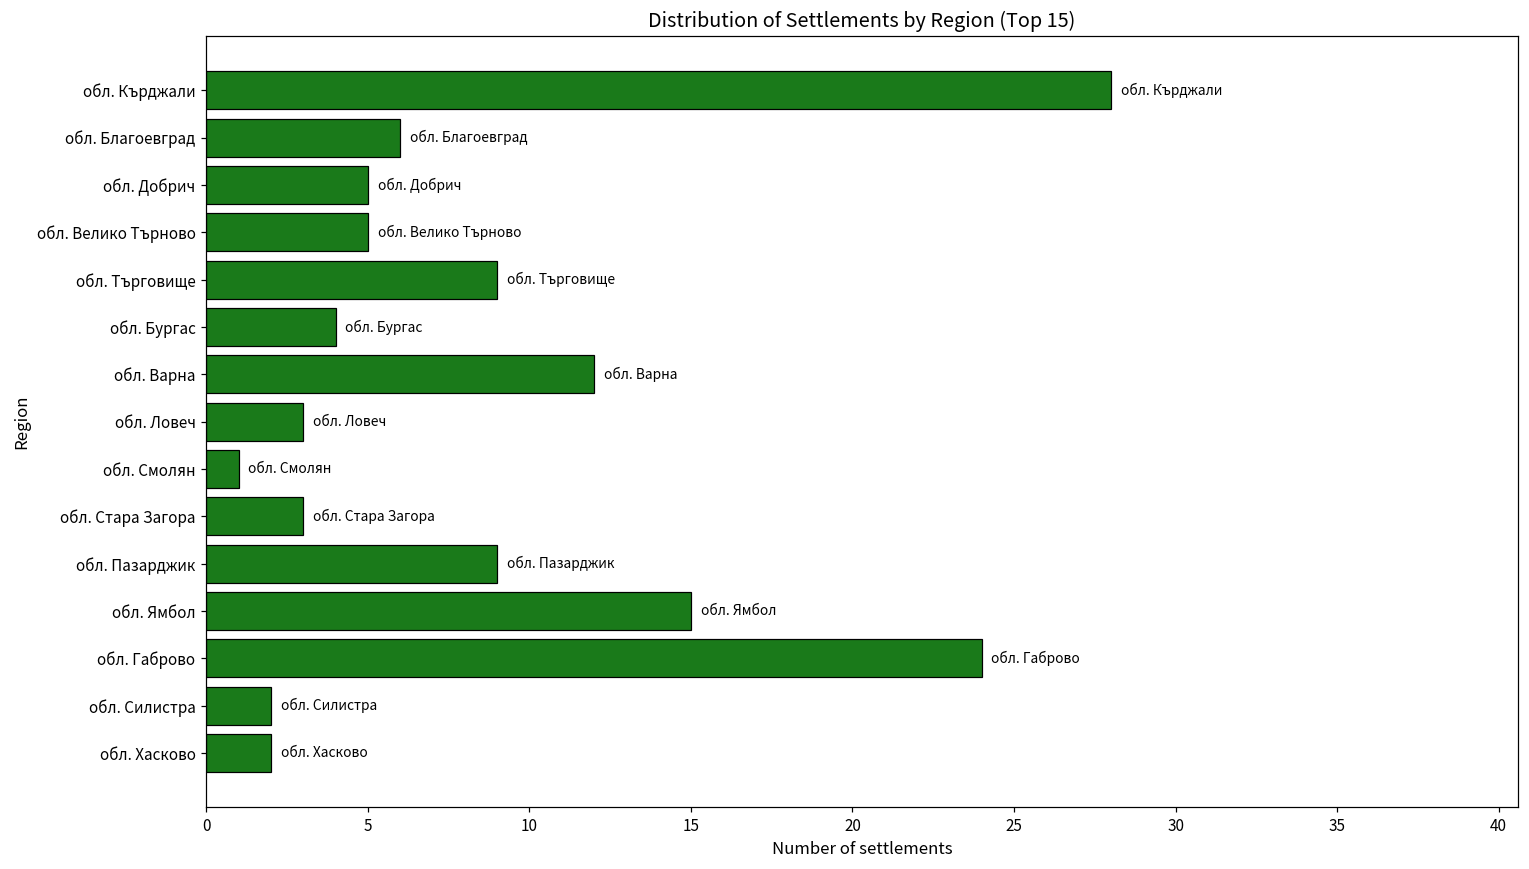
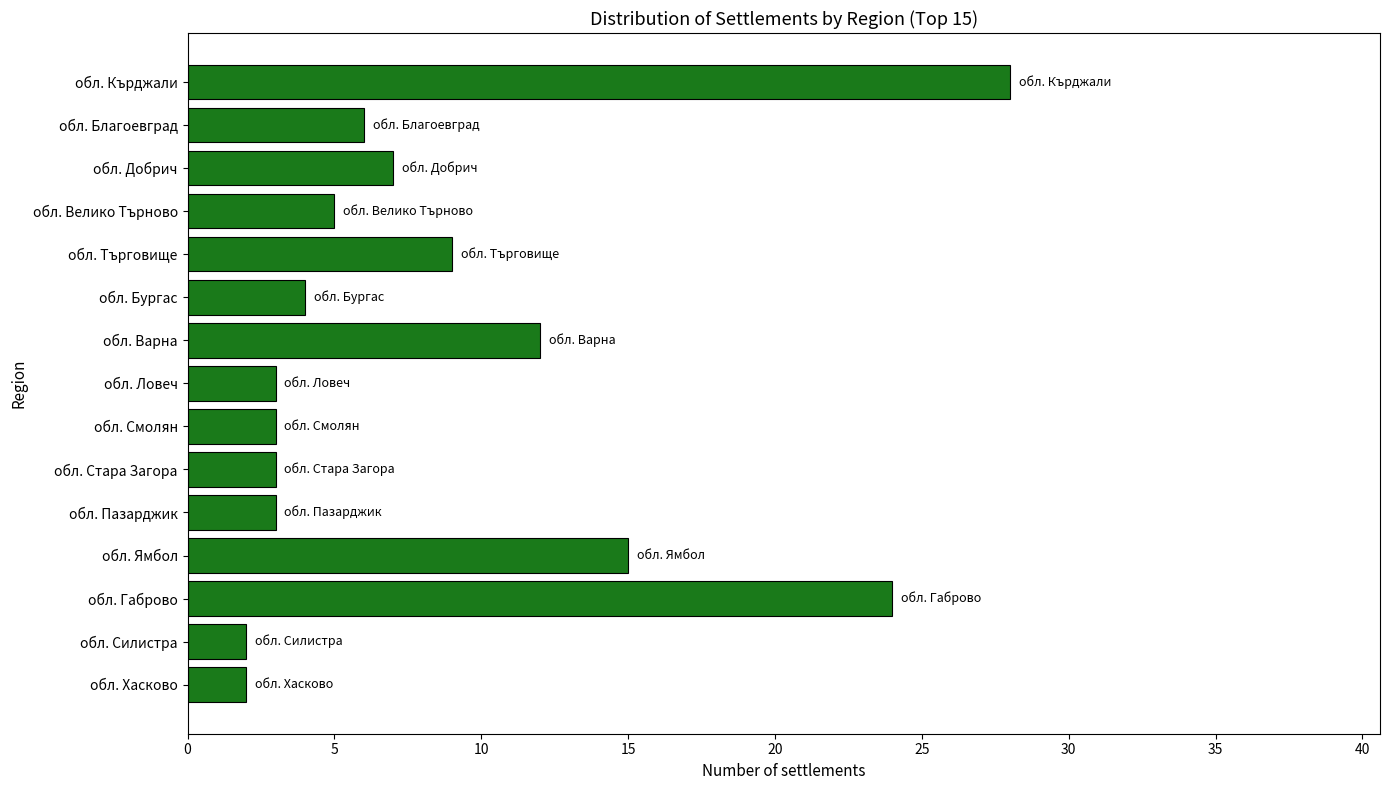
  {
    "обл. Кърджали": 28,
    "обл. Благоевград": 6,
-   "обл. Добрич": 5,
+   "обл. Добрич": 7,
    "обл. Велико Търново": 5,
    "обл. Търговище": 9,
    "обл. Бургас": 4,
    "обл. Варна": 12,
    "обл. Ловеч": 3,
-   "обл. Смолян": 1,
+   "обл. Смолян": 3,
    "обл. Стара Загора": 3,
-   "обл. Пазарджик": 9,
+   "обл. Пазарджик": 3,
    "обл. Ямбол": 15,
    "обл. Габрово": 24,
    "обл. Силистра": 2,
    "обл. Хасково": 2
  }
